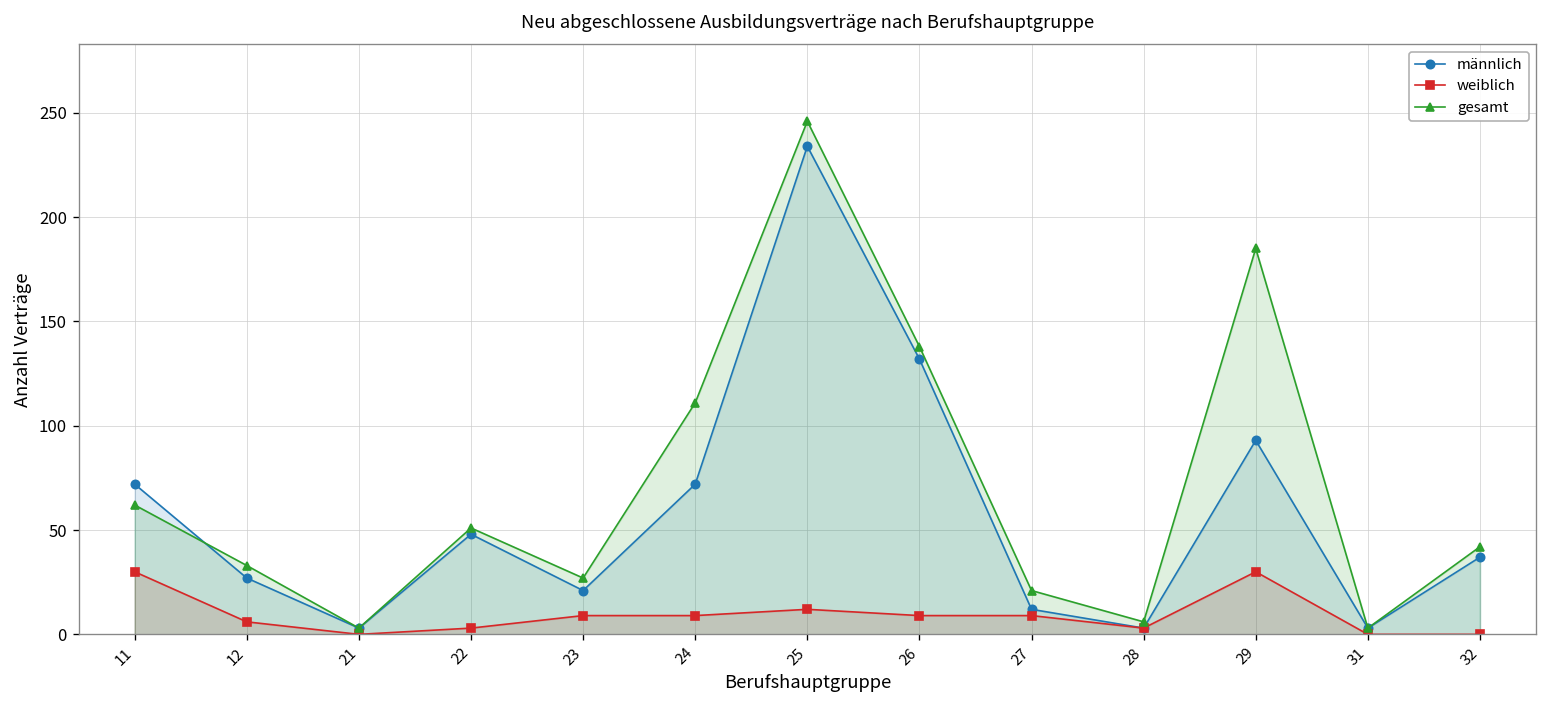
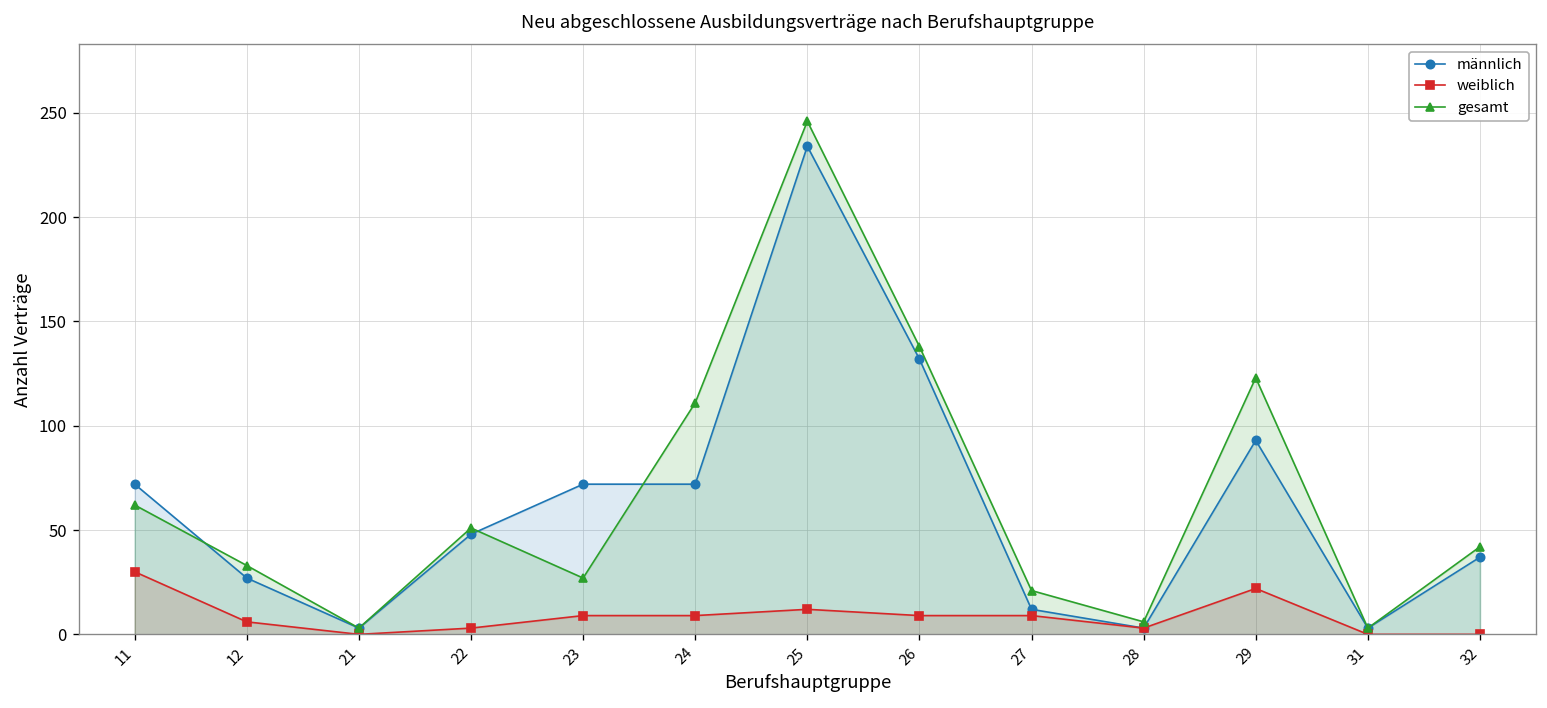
  {
    "männlich": {
      "11": 72,
      "12": 27,
      "22": 48,
-     "23": 21,
+     "23": 72,
      "24": 72,
      "25": 234,
      "26": 132,
      "27": 12,
      "29": 93,
      "32": 37
    },
    "weiblich": {
      "11": 30,
      "12": 6,
      "21": 0,
      "22": 3,
      "23": 9,
      "24": 9,
      "25": 12,
      "26": 9,
      "27": 9,
-     "29": 30,
+     "29": 22,
      "31": 0,
      "32": 0
    },
    "gesamt": {
      "11": 62,
      "12": 33,
      "22": 51,
      "23": 27,
      "24": 111,
      "25": 246,
      "26": 138,
      "27": 21,
      "28": 6,
-     "29": 185,
+     "29": 123,
      "32": 42
    }
  }
